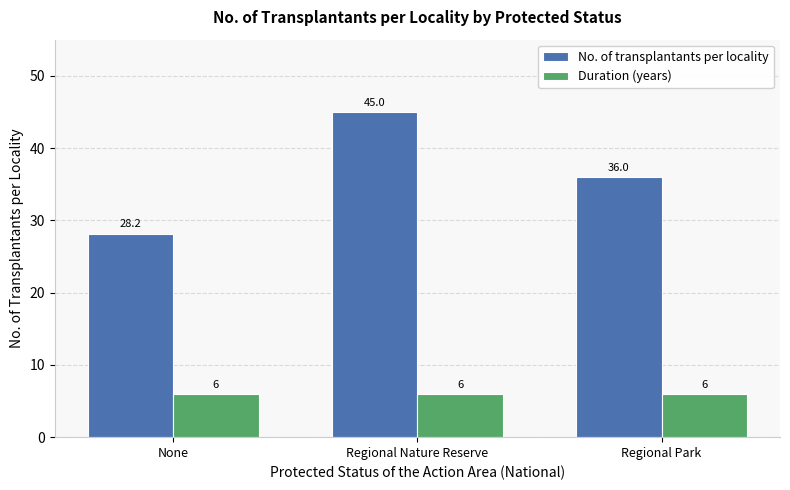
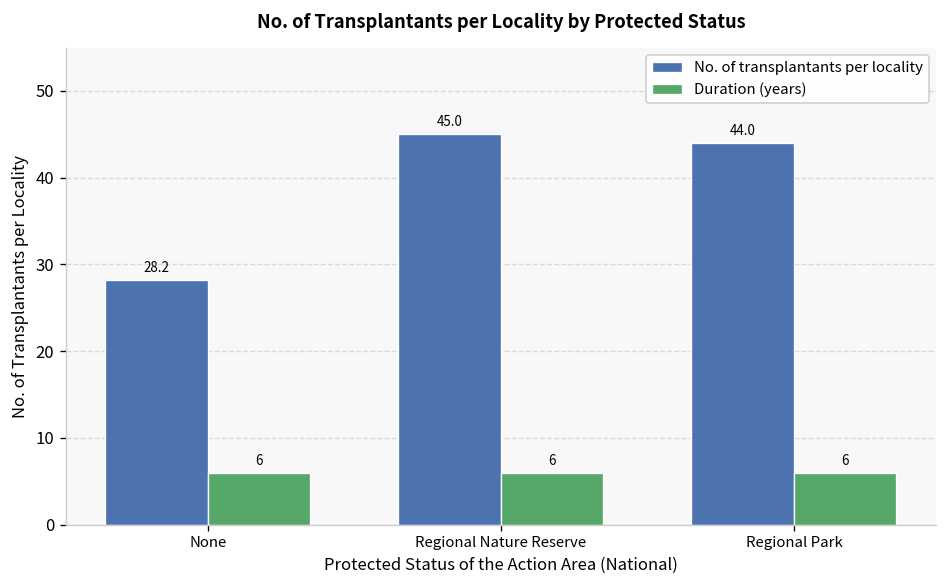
  {
    "No. of transplantants per locality": {
      "None": 28.2,
      "Regional Nature Reserve": 45.0,
-     "Regional Park": 36.0
+     "Regional Park": 44.0
    },
    "Duration (years)": {
      "None": 6,
      "Regional Nature Reserve": 6,
      "Regional Park": 6
    }
  }
